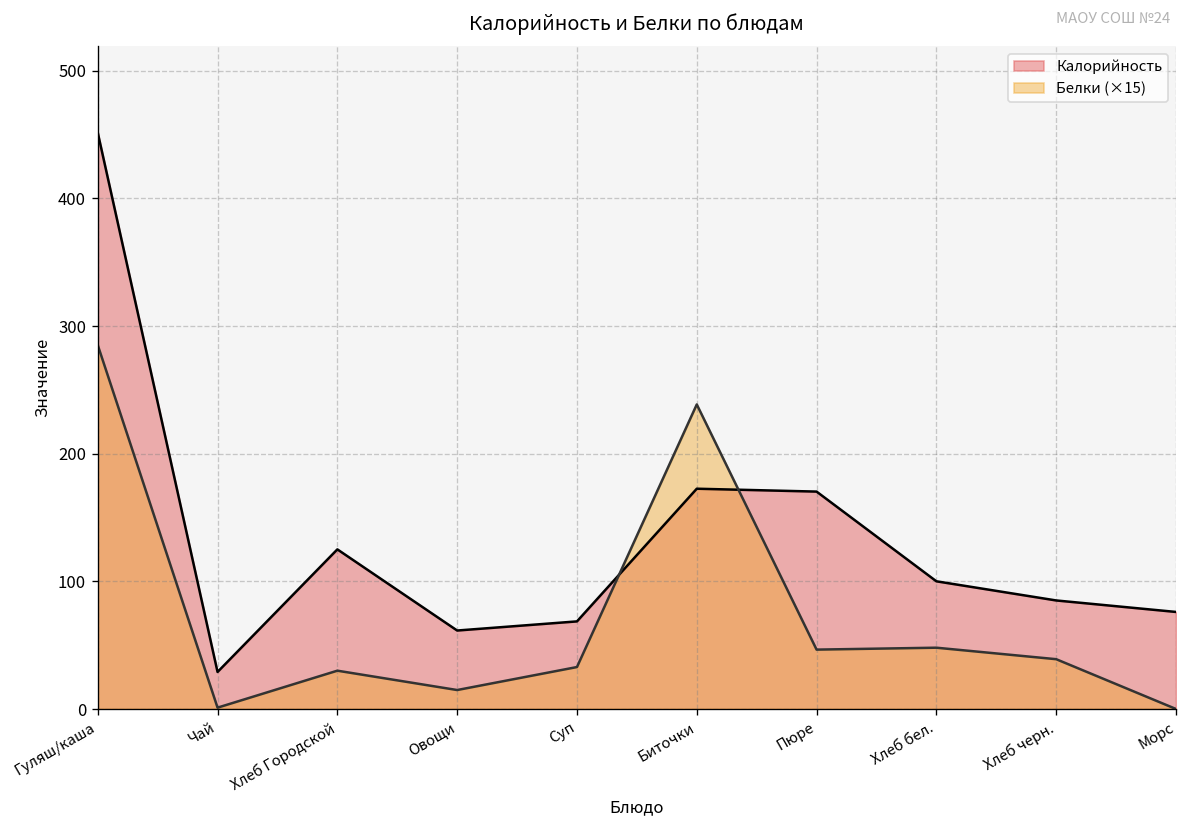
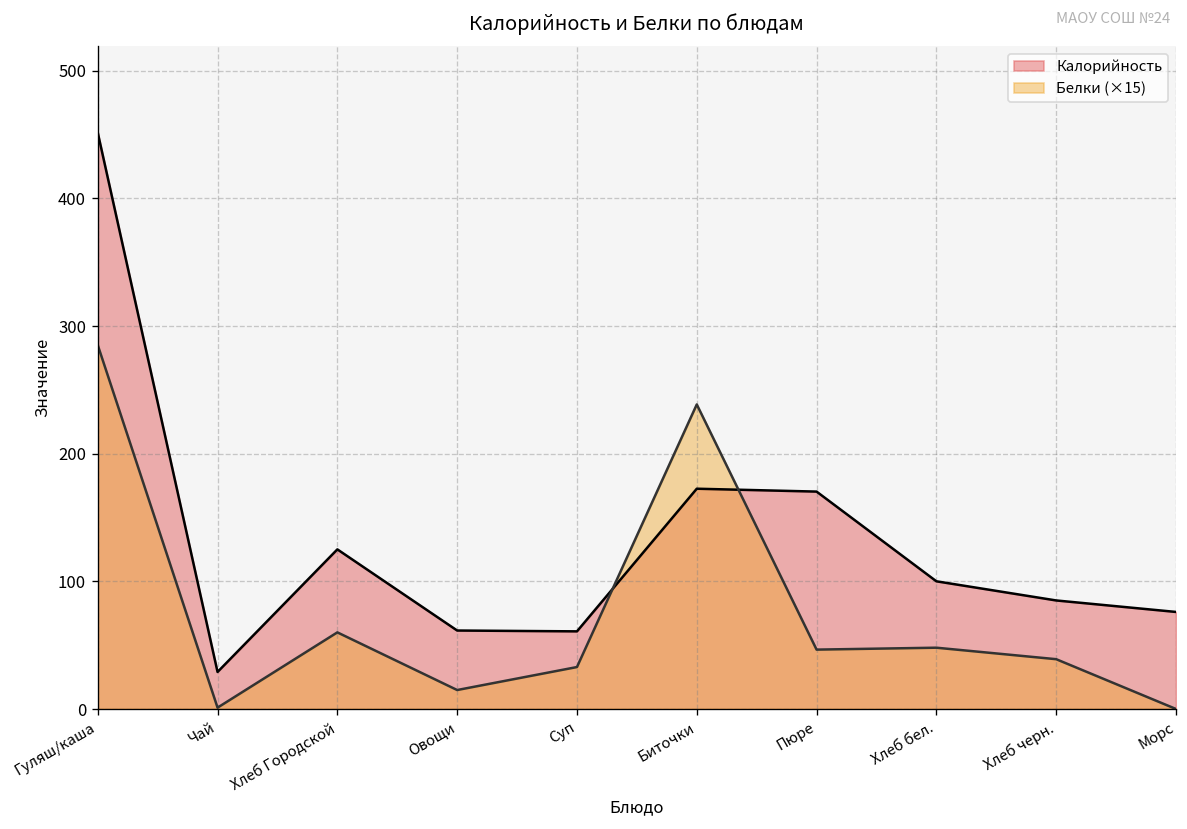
  {
    "Калорийность": {
      "Гуляш/каша": 451,
      "Чай": 29,
      "Хлеб Городской": 125,
      "Овощи": 61,
-     "Суп": 69,
+     "Суп": 61,
      "Биточки": 173,
      "Пюре": 170,
      "Хлеб бел.": 100,
      "Хлеб черн.": 85,
      "Морс": 76
    },
    "Белки (×15)": {
      "Гуляш/каша": 285,
      "Чай": 1,
-     "Хлеб Городской": 30,
+     "Хлеб Городской": 60,
      "Овощи": 15,
      "Суп": 33,
      "Биточки": 239,
      "Пюре": 47,
      "Хлеб бел.": 48,
      "Хлеб черн.": 39,
      "Морс": 0
    }
  }
